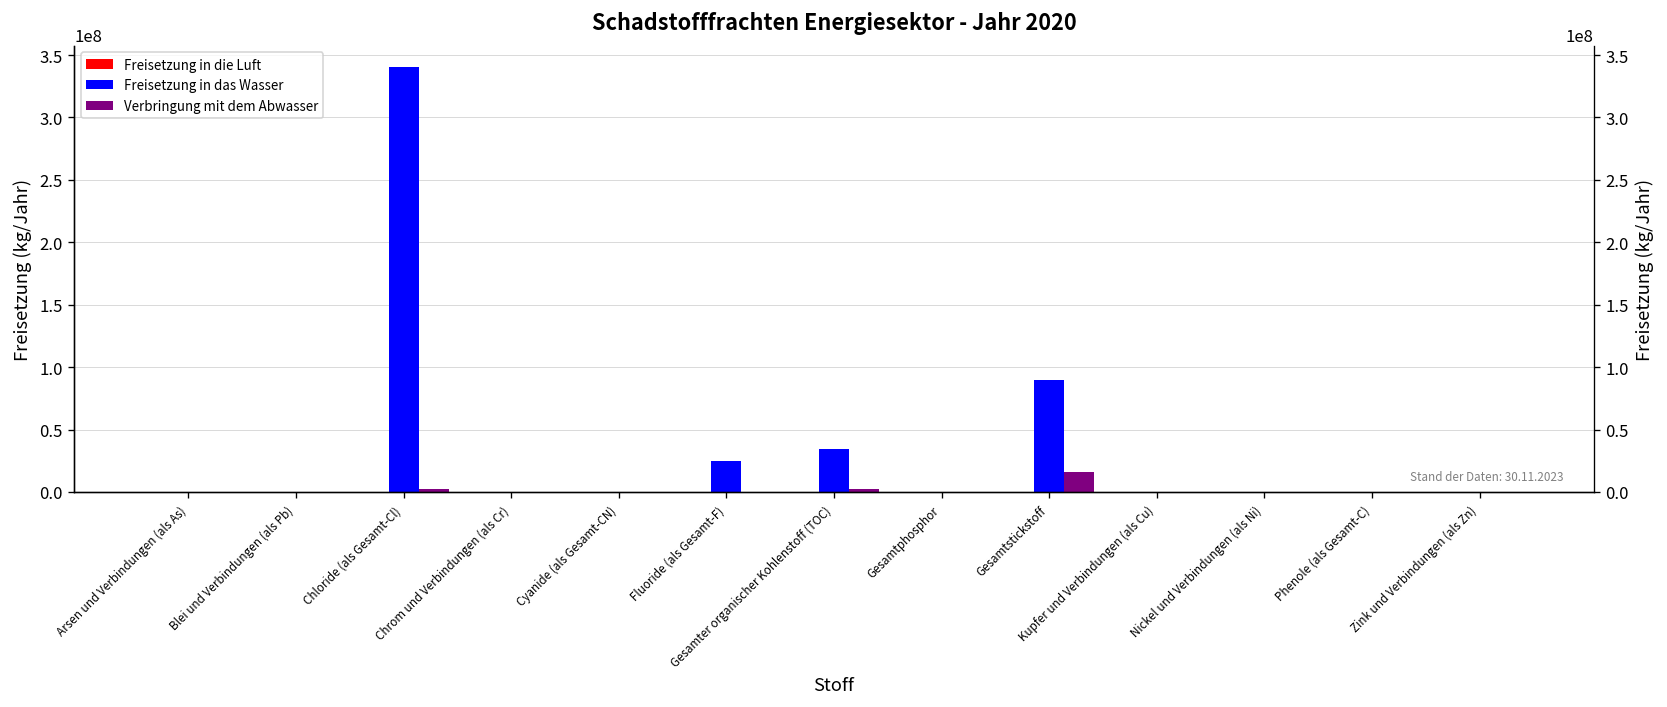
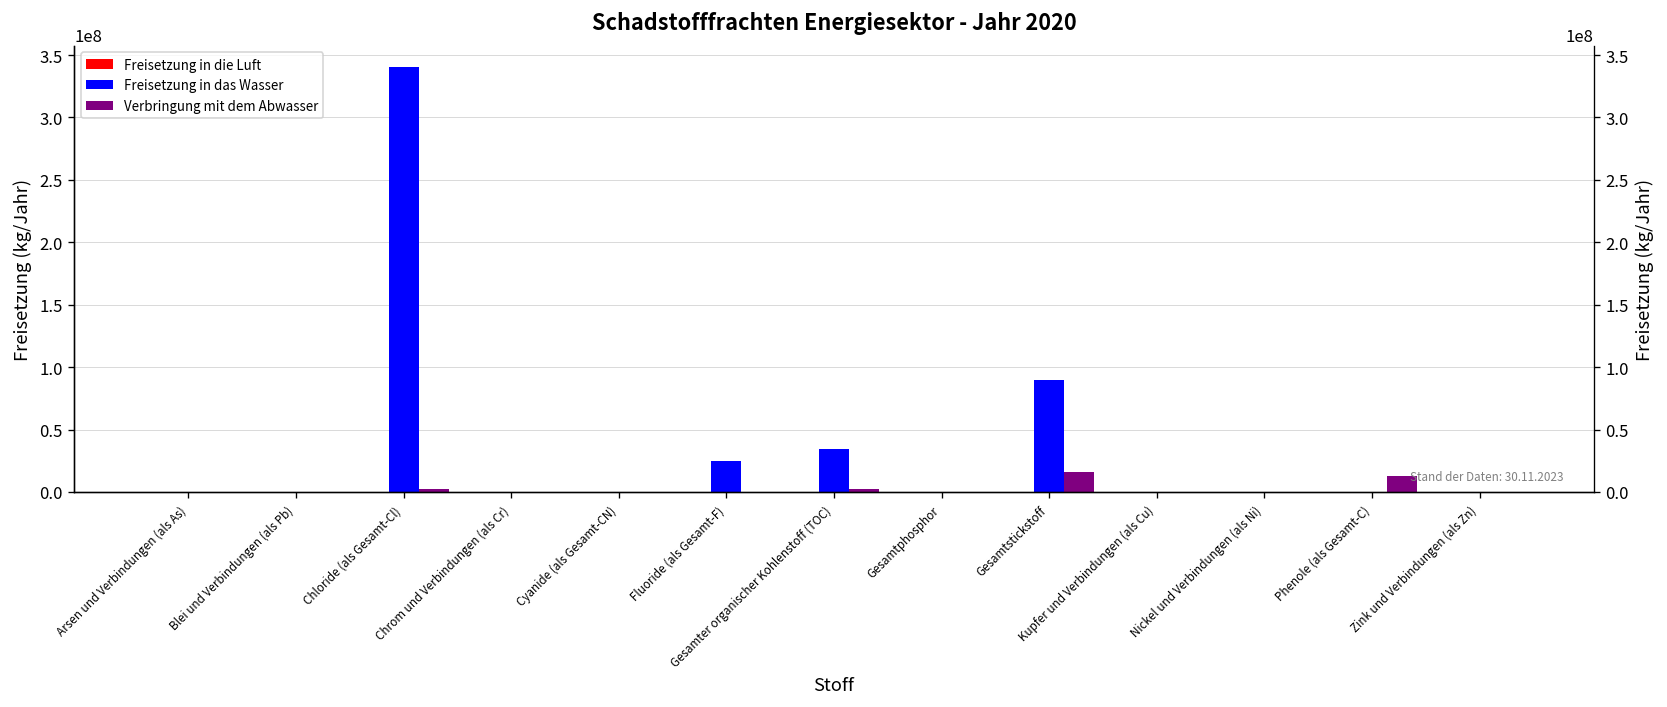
  {
    "Freisetzung in die Luft": {
      "Chloride (als Gesamt-Cl)": 0,
      "Cyanide (als Gesamt-CN)": 0,
      "Fluoride (als Gesamt-F)": 0,
      "Gesamter organischer Kohlenstoff (TOC)": 0,
      "Gesamtphosphor": 0,
      "Gesamtstickstoff": 0,
      "Phenole (als Gesamt-C)": 0
    },
    "Freisetzung in das Wasser": {
      "Chloride (als Gesamt-Cl)": 341000000,
      "Fluoride (als Gesamt-F)": 25000000,
      "Gesamter organischer Kohlenstoff (TOC)": 35000000,
      "Gesamtstickstoff": 90000000
    },
    "Verbringung mit dem Abwasser": {
      "Blei und Verbindungen (als Pb)": 0,
      "Chrom und Verbindungen (als Cr)": 0,
      "Gesamter organischer Kohlenstoff (TOC)": 3000000,
      "Gesamtstickstoff": 16000000,
-     "Phenole (als Gesamt-C)": 0
+     "Phenole (als Gesamt-C)": 13000000
    }
  }
